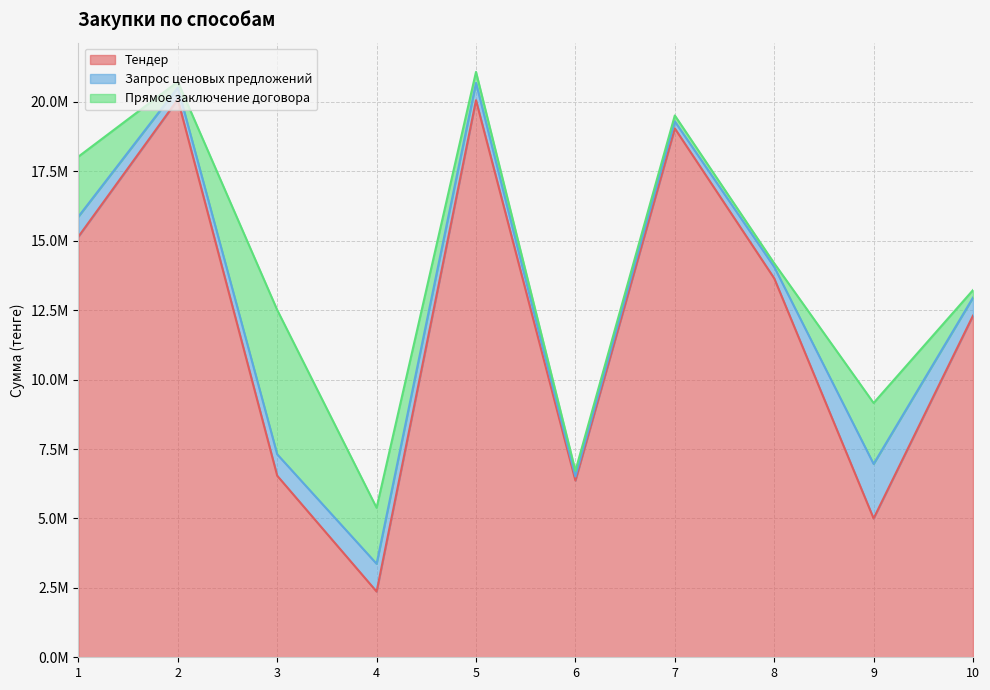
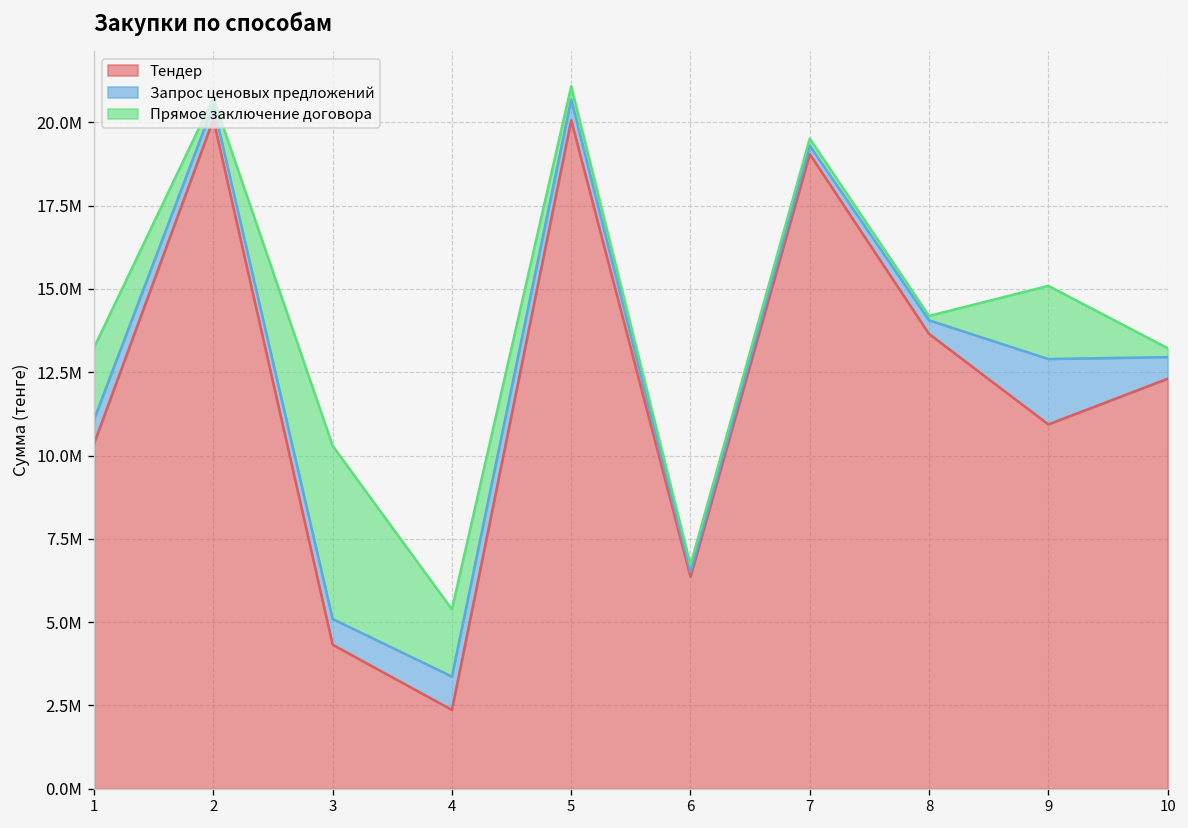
  {
    "Тендер": {
-     "1": 15100000,
-     "3": 6500000,
+     "1": 10400000,
+     "3": 4300000,
      "4": 2400000,
      "5": 20100000,
      "6": 6400000,
      "7": 19000000,
      "8": 13600000,
-     "9": 5000000,
+     "9": 10900000,
      "10": 12300000
    },
    "Запрос ценовых предложений": {
      "1": 700000,
      "3": 800000,
      "4": 1000000,
      "5": 600000,
      "6": 100000,
      "7": 300000,
      "8": 400000,
      "9": 2000000,
      "10": 600000
    },
    "Прямое заключение договора": {
      "1": 2200000,
      "3": 5200000,
      "4": 2000000,
      "5": 400000,
      "6": 200000,
      "7": 200000,
      "8": 100000,
      "9": 2200000,
      "10": 300000
    }
  }
